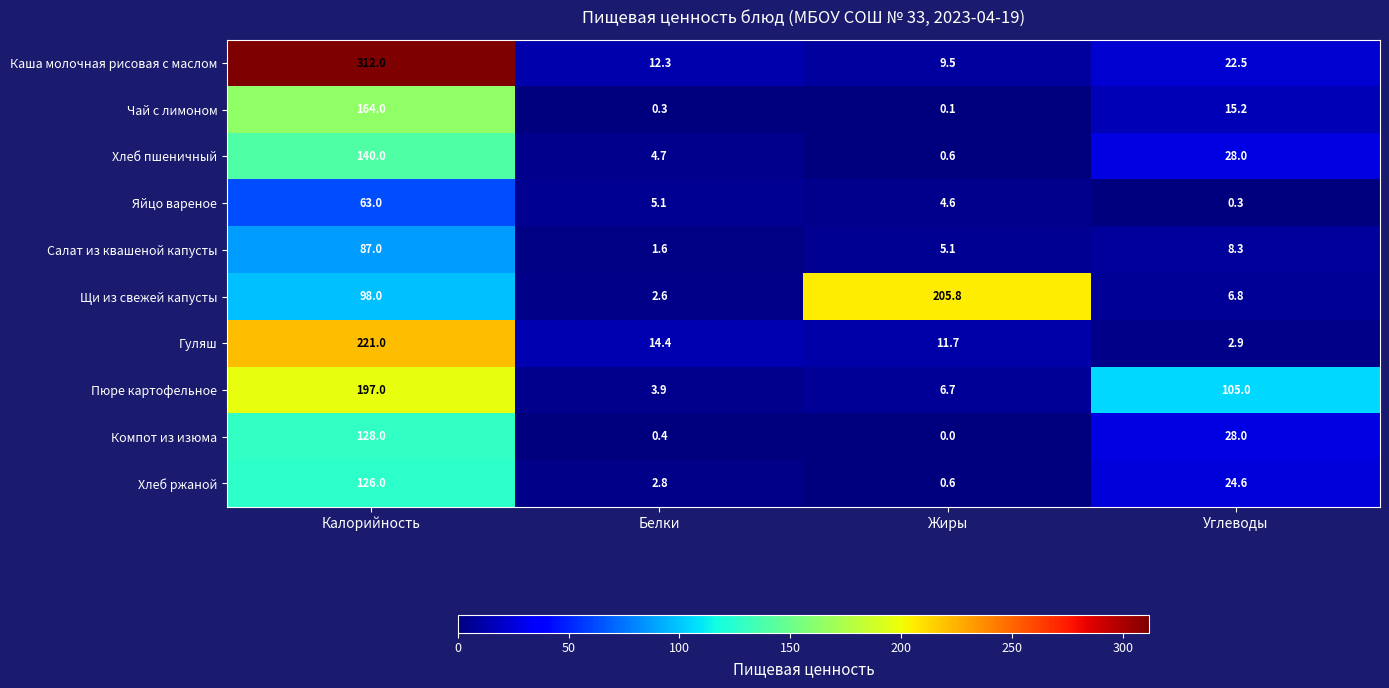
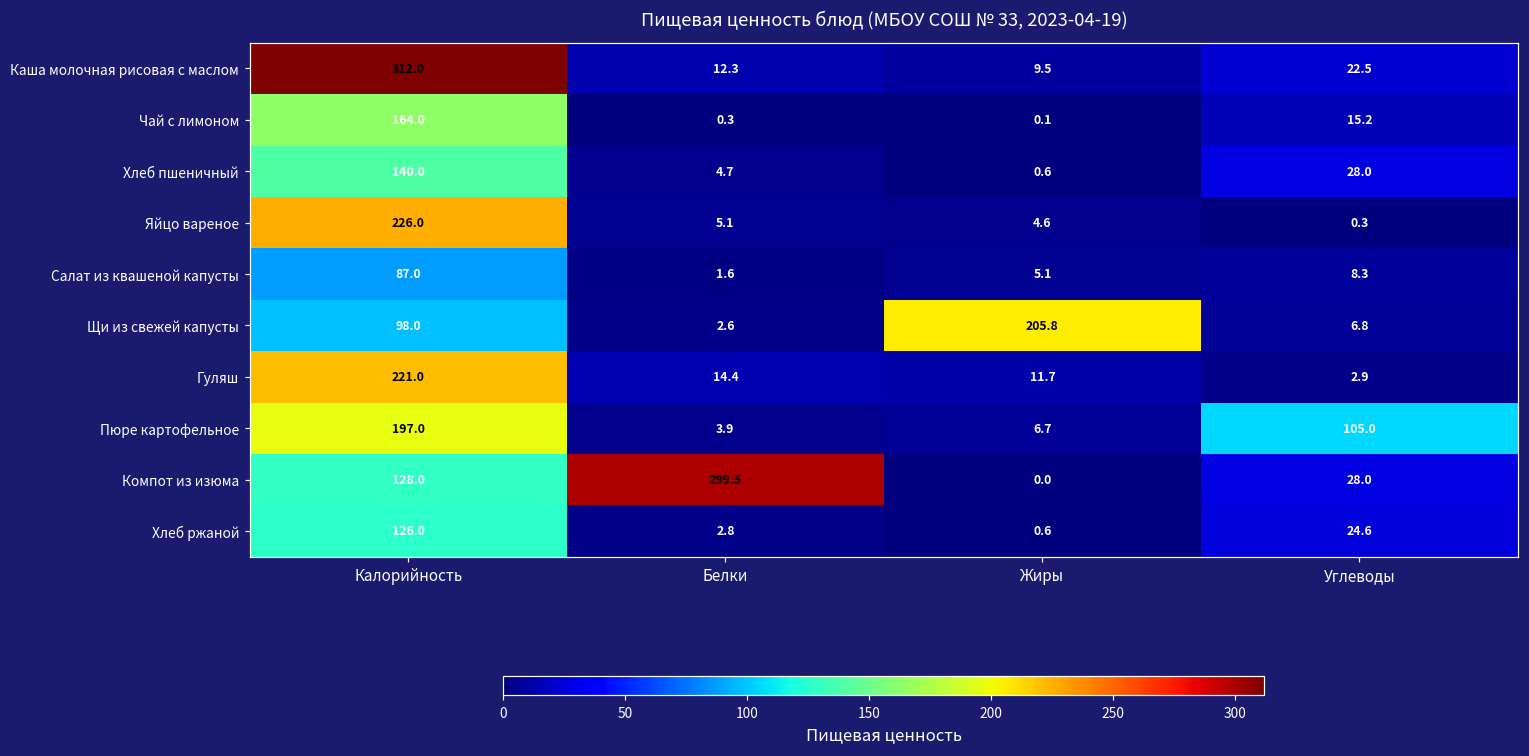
  {
    "Каша молочная рисовая с маслом": {
      "Калорийность": 312.0,
      "Белки": 12.3,
      "Жиры": 9.5,
      "Углеводы": 22.5
    },
    "Чай с лимоном": {
      "Калорийность": 164.0,
      "Белки": 0.3,
      "Жиры": 0.1,
      "Углеводы": 15.2
    },
    "Хлеб пшеничный": {
      "Калорийность": 140.0,
      "Белки": 4.7,
      "Жиры": 0.6,
      "Углеводы": 28.0
    },
    "Яйцо вареное": {
-     "Калорийность": 63.0,
+     "Калорийность": 226.0,
      "Белки": 5.1,
      "Жиры": 4.6,
      "Углеводы": 0.3
    },
    "Салат из квашеной капусты": {
      "Калорийность": 87.0,
      "Белки": 1.6,
      "Жиры": 5.1,
      "Углеводы": 8.3
    },
    "Щи из свежей капусты": {
      "Калорийность": 98.0,
      "Белки": 2.6,
      "Жиры": 205.8,
      "Углеводы": 6.8
    },
    "Гуляш": {
      "Калорийность": 221.0,
      "Белки": 14.4,
      "Жиры": 11.7,
      "Углеводы": 2.9
    },
    "Пюре картофельное": {
      "Калорийность": 197.0,
      "Белки": 3.9,
      "Жиры": 6.7,
      "Углеводы": 105.0
    },
    "Компот из изюма": {
      "Калорийность": 128.0,
-     "Белки": 0.4,
+     "Белки": 299.5,
      "Жиры": 0.0,
      "Углеводы": 28.0
    },
    "Хлеб ржаной": {
      "Калорийность": 126.0,
      "Белки": 2.8,
      "Жиры": 0.6,
      "Углеводы": 24.6
    }
  }
